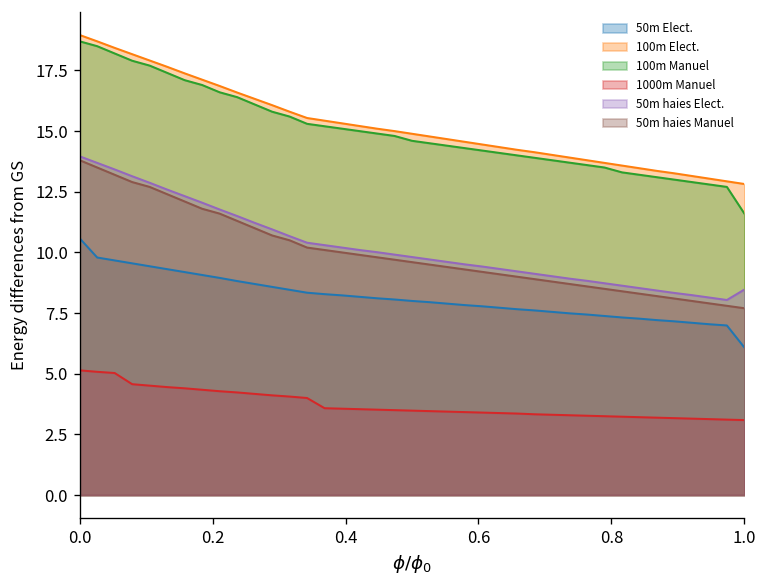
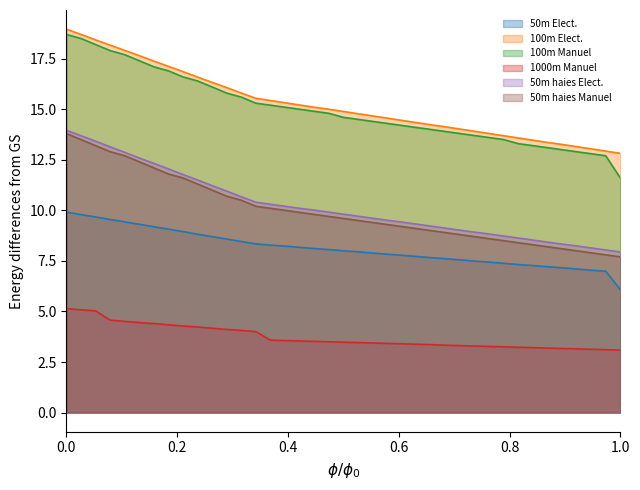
  {
    "50m Elect.": {
-     "0.0": 10.6,
+     "0.0": 9.9,
      "1.0": 6.1
    },
    "100m Manuel": {
      "0.0": 18.7,
      "1.0": 11.6
    },
    "50m haies Elect.": {
      "0.0": 14.0,
-     "1.0": 8.5
+     "1.0": 7.9
    }
  }
